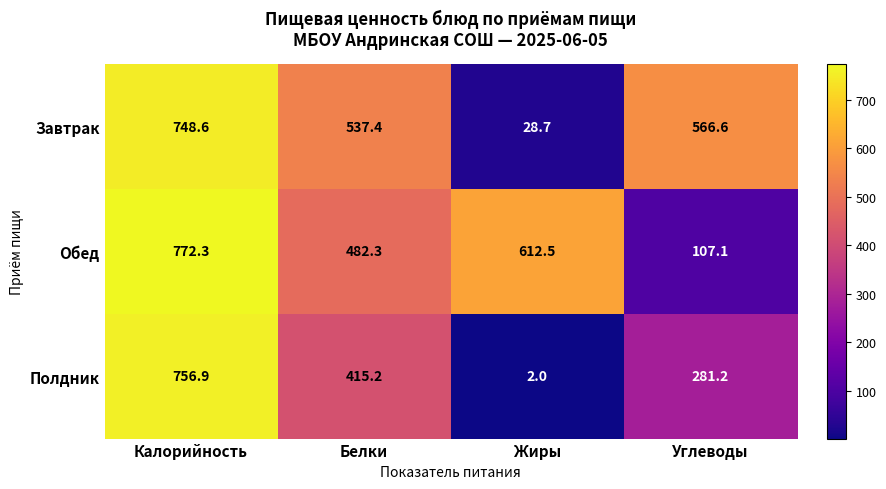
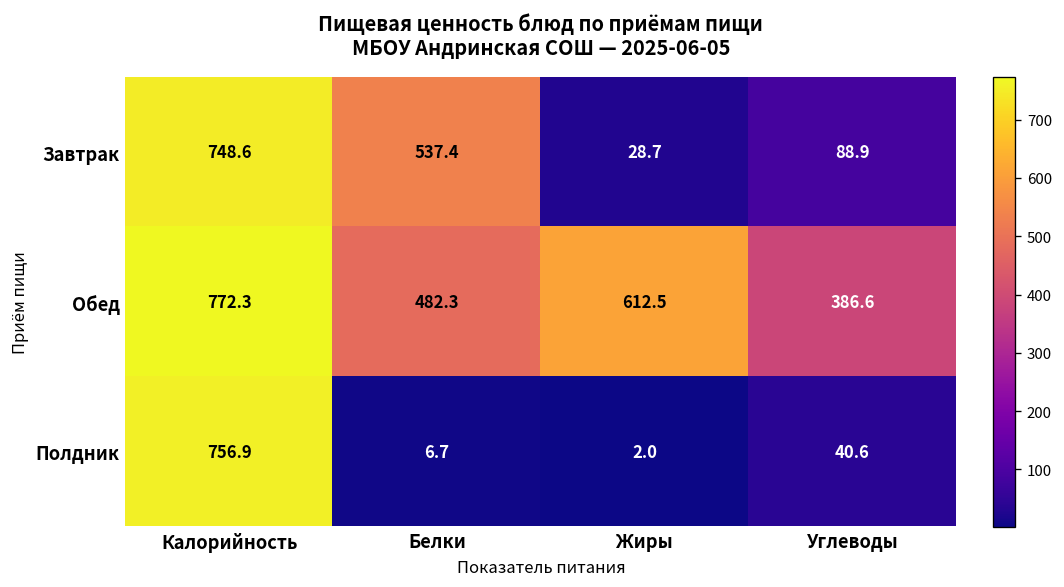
  {
    "Завтрак": {
      "Калорийность": 748.6,
      "Белки": 537.4,
      "Жиры": 28.7,
-     "Углеводы": 566.6
+     "Углеводы": 88.9
    },
    "Обед": {
      "Калорийность": 772.3,
      "Белки": 482.3,
      "Жиры": 612.5,
-     "Углеводы": 107.1
+     "Углеводы": 386.6
    },
    "Полдник": {
      "Калорийность": 756.9,
-     "Белки": 415.2,
+     "Белки": 6.7,
      "Жиры": 2.0,
-     "Углеводы": 281.2
+     "Углеводы": 40.6
    }
  }
